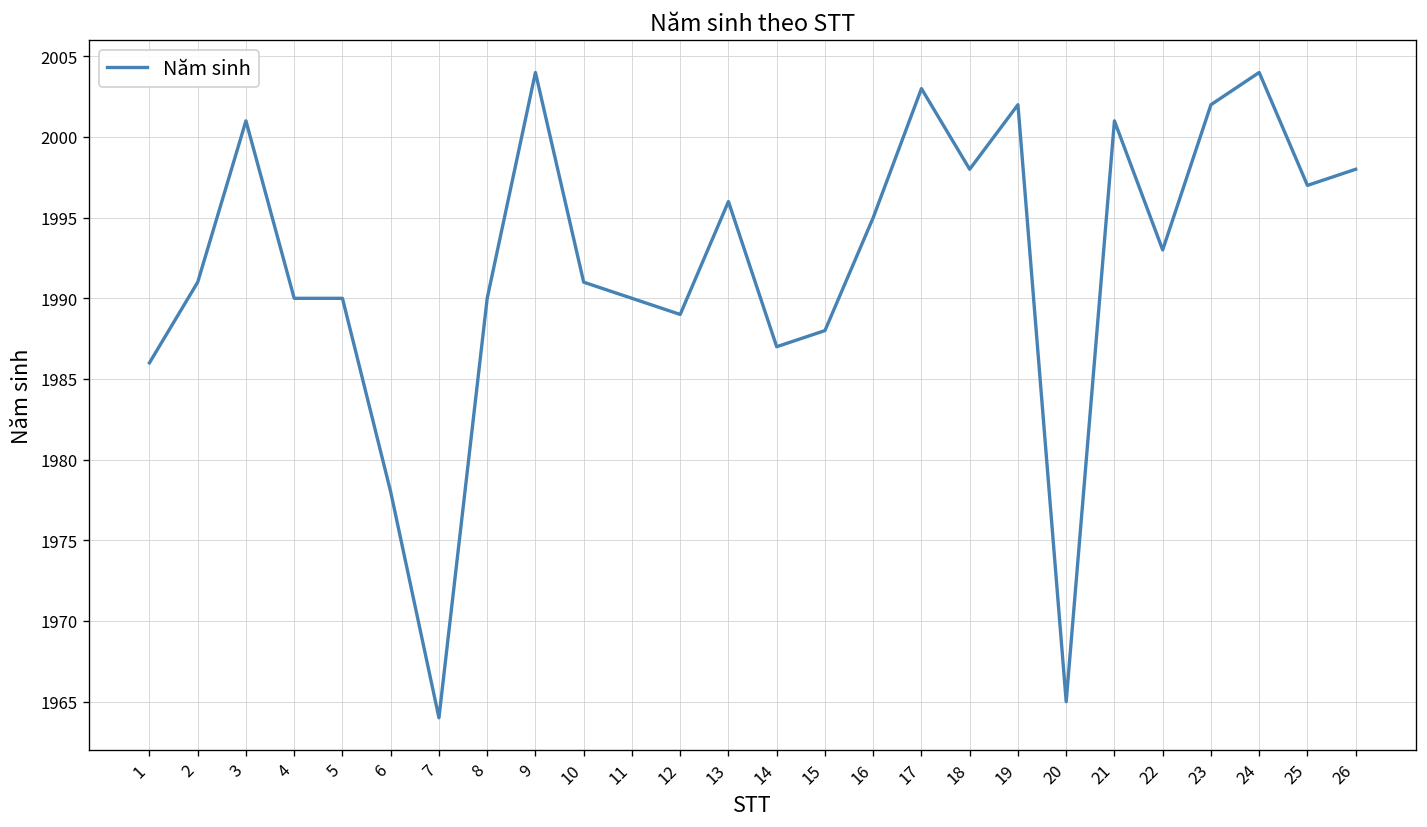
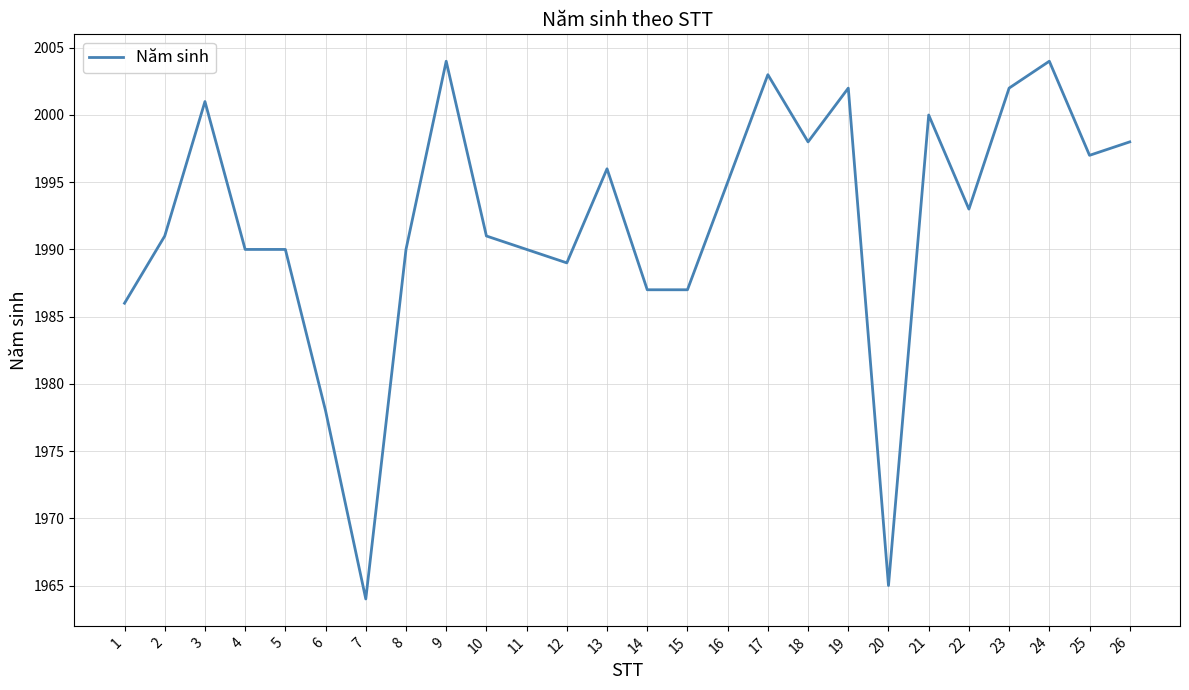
  {
    "1": 1986,
    "2": 1991,
    "3": 2001,
    "4": 1990,
    "5": 1990,
    "6": 1978,
    "7": 1964,
    "8": 1990,
    "9": 2004,
    "10": 1991,
    "11": 1990,
    "12": 1989,
    "13": 1996,
    "14": 1987,
-   "15": 1988,
+   "15": 1987,
    "16": 1995,
    "17": 2003,
    "18": 1998,
    "19": 2002,
    "20": 1965,
-   "21": 2001,
+   "21": 2000,
    "22": 1993,
    "23": 2002,
    "24": 2004,
    "25": 1997,
    "26": 1998
  }
